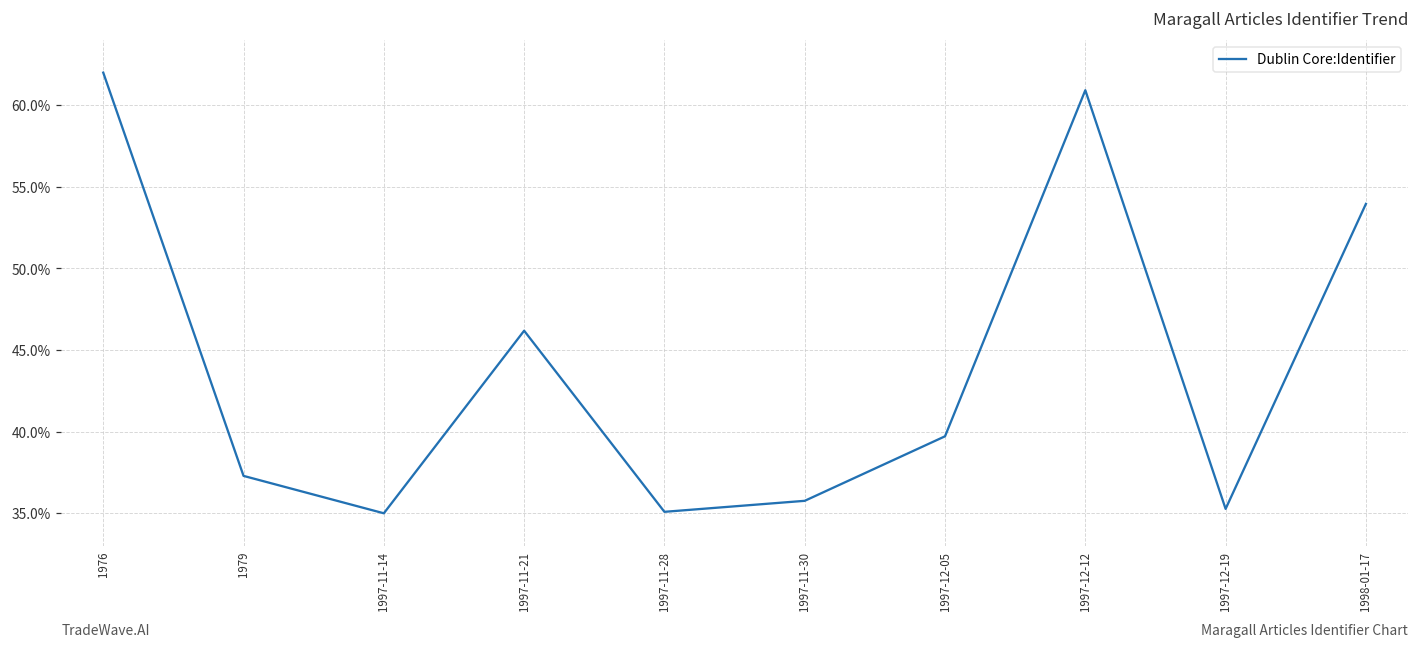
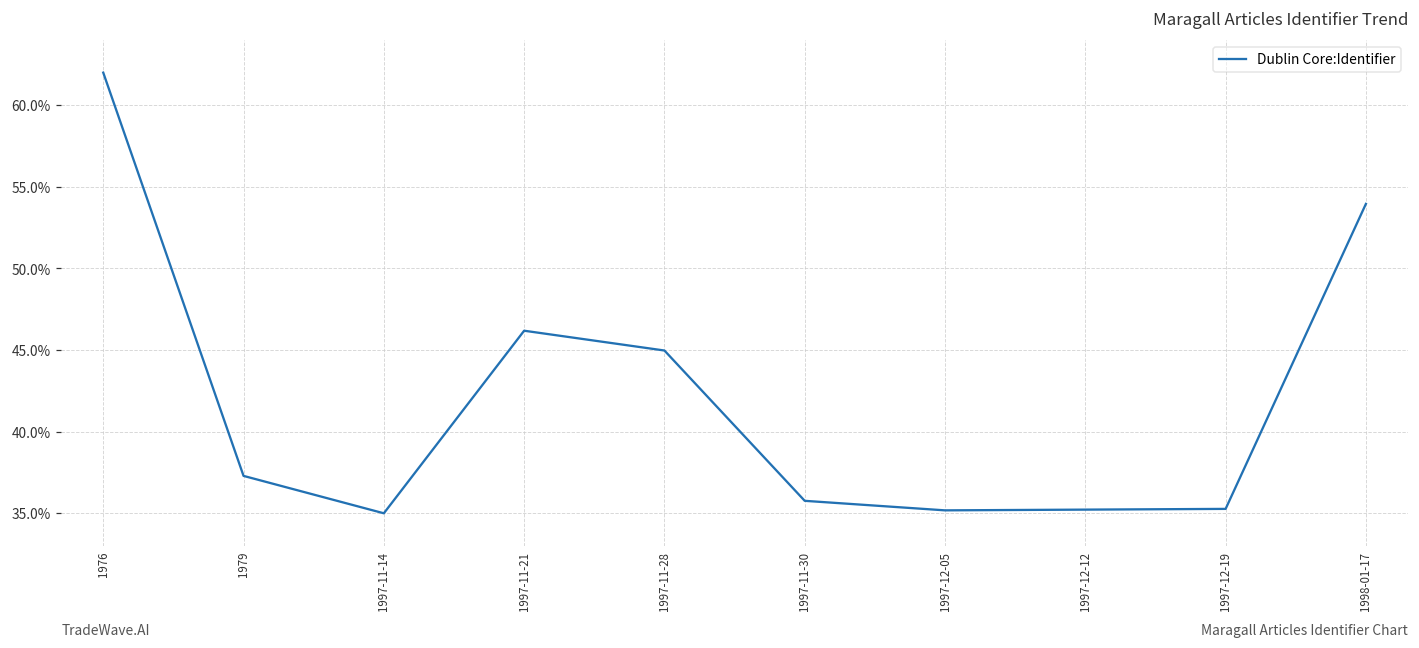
  {
    "1976": "62.0%",
    "1979": "37.3%",
    "1997-11-14": "35.0%",
    "1997-11-21": "46.2%",
-   "1997-11-28": "35.1%",
+   "1997-11-28": "45.0%",
    "1997-11-30": "35.8%",
-   "1997-12-05": "39.7%",
-   "1997-12-12": "60.9%",
+   "1997-12-05": "35.2%",
+   "1997-12-12": "35.2%",
    "1997-12-19": "35.3%",
    "1998-01-17": "54.0%"
  }
